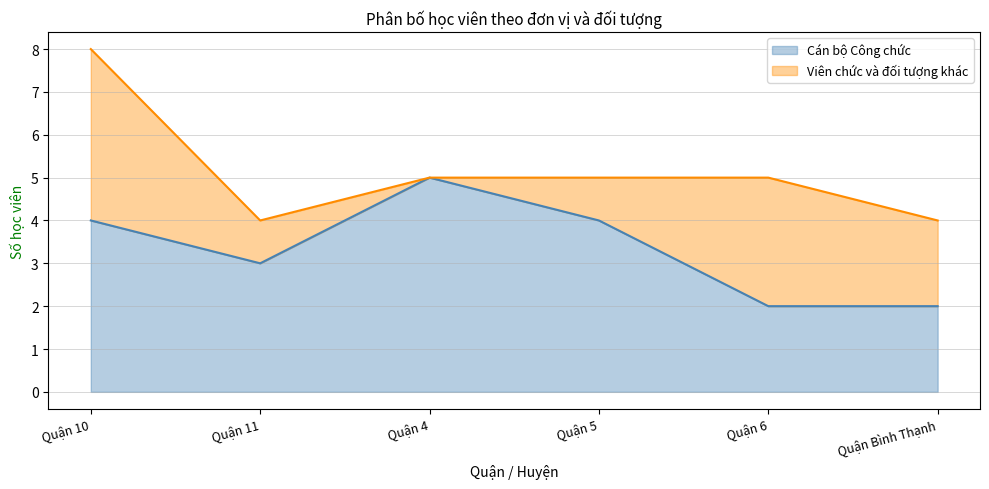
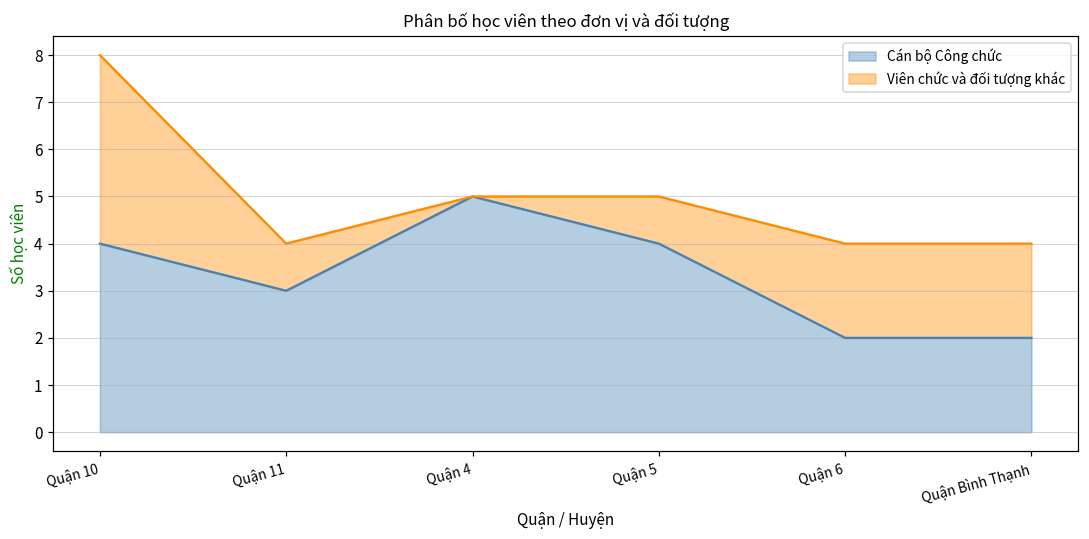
  {
    "Cán bộ Công chức": {
      "Quận 10": 4,
      "Quận 11": 3,
      "Quận 5": 4,
      "Quận 6": 2,
      "Quận Bình Thạnh": 2
    },
    "Viên chức và đối tượng khác": {
      "Quận 10": 4,
      "Quận 11": 1,
      "Quận 5": 1,
-     "Quận 6": 3,
+     "Quận 6": 2,
      "Quận Bình Thạnh": 2
    }
  }
